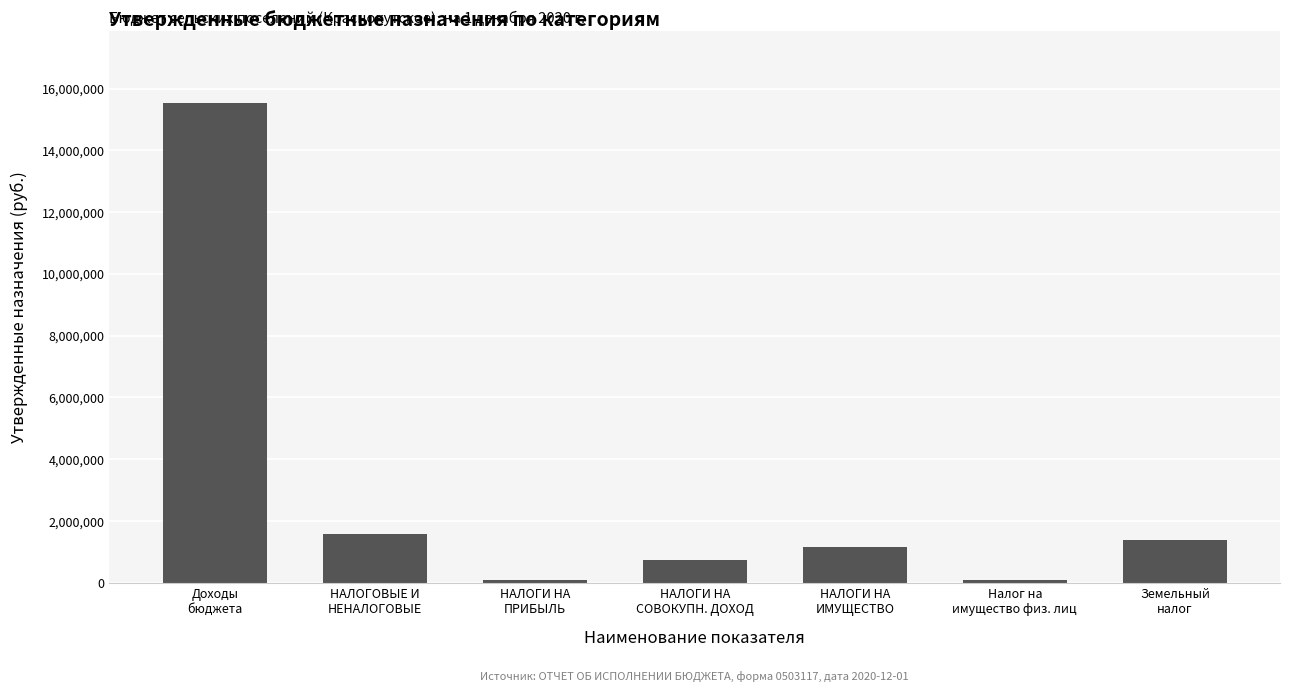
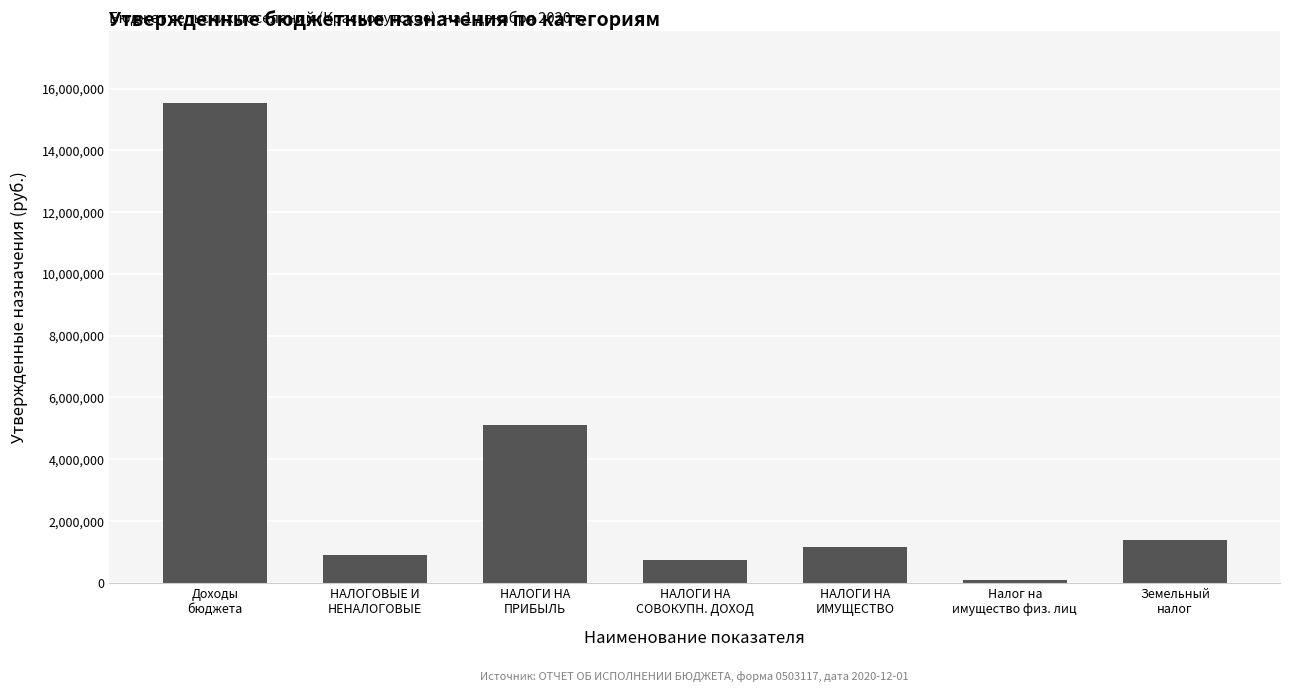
  {
    "Доходы бюджета": "15,500,000",
-   "НАЛОГОВЫЕ И НЕНАЛОГОВЫЕ": "1,600,000",
-   "НАЛОГИ НА ПРИБЫЛЬ": "100,000",
+   "НАЛОГОВЫЕ И НЕНАЛОГОВЫЕ": "900,000",
+   "НАЛОГИ НА ПРИБЫЛЬ": "5,100,000",
    "НАЛОГИ НА СОВОКУПН. ДОХОД": "700,000",
    "НАЛОГИ НА ИМУЩЕСТВО": "1,200,000",
    "Налог на имущество физ. лиц": "100,000",
    "Земельный налог": "1,400,000"
  }
